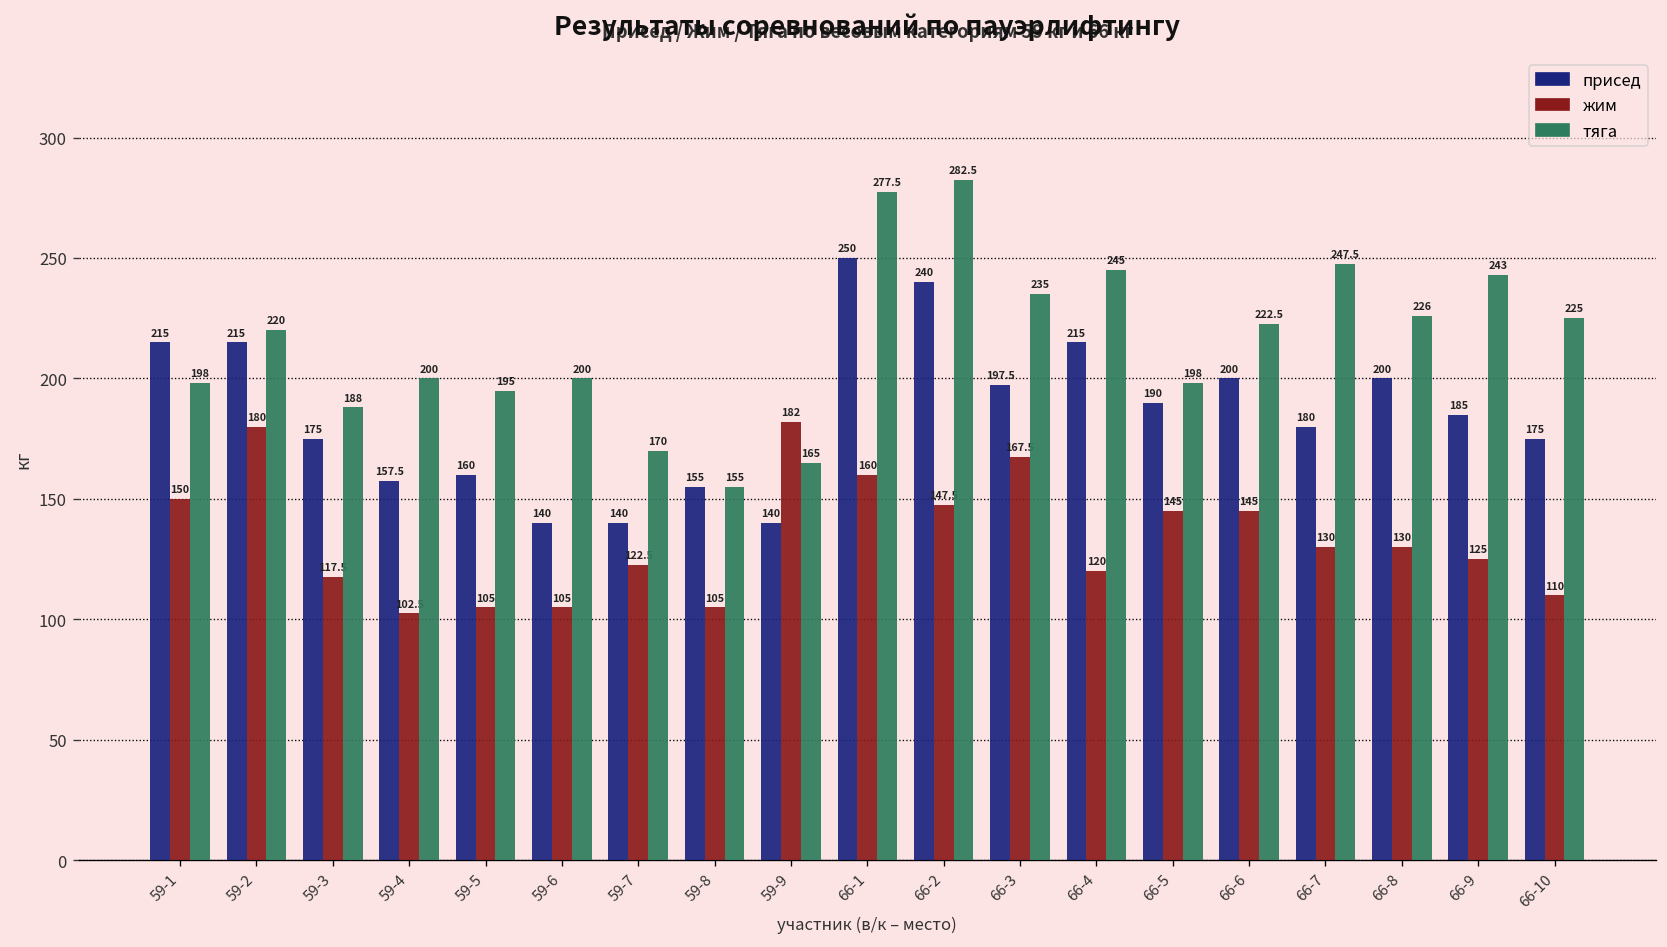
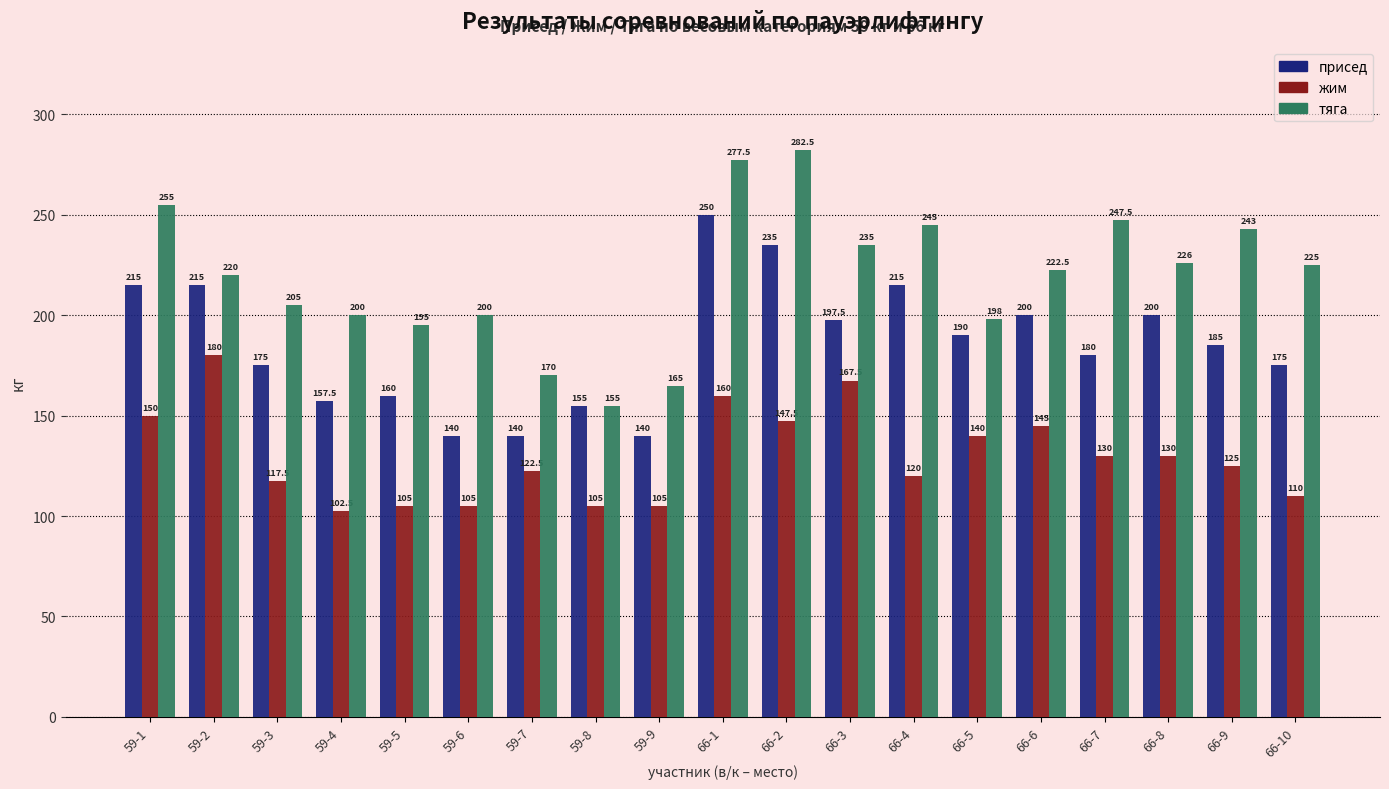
  {
    "присед": {
      "59-1": 215,
      "59-2": 215,
      "59-3": 175,
      "59-4": 157.5,
      "59-5": 160,
      "59-6": 140,
      "59-7": 140,
      "59-8": 155,
      "59-9": 140,
      "66-1": 250,
-     "66-2": 240,
+     "66-2": 235,
      "66-3": 197.5,
      "66-4": 215,
      "66-5": 190,
      "66-6": 200,
      "66-7": 180,
      "66-8": 200,
      "66-9": 185,
      "66-10": 175
    },
    "жим": {
      "59-1": 150,
      "59-2": 180,
      "59-3": 117.5,
      "59-4": 102.5,
      "59-5": 105,
      "59-6": 105,
      "59-7": 122.5,
      "59-8": 105,
-     "59-9": 182,
+     "59-9": 105,
      "66-1": 160,
      "66-2": 147.5,
      "66-3": 167.5,
      "66-4": 120,
-     "66-5": 145,
+     "66-5": 140,
      "66-6": 145,
      "66-7": 130,
      "66-8": 130,
      "66-9": 125,
      "66-10": 110
    },
    "тяга": {
-     "59-1": 198,
+     "59-1": 255,
      "59-2": 220,
-     "59-3": 188,
+     "59-3": 205,
      "59-4": 200,
      "59-5": 195,
      "59-6": 200,
      "59-7": 170,
      "59-8": 155,
      "59-9": 165,
      "66-1": 277.5,
      "66-2": 282.5,
      "66-3": 235,
      "66-4": 245,
      "66-5": 198,
      "66-6": 222.5,
      "66-7": 247.5,
      "66-8": 226,
      "66-9": 243,
      "66-10": 225
    }
  }
